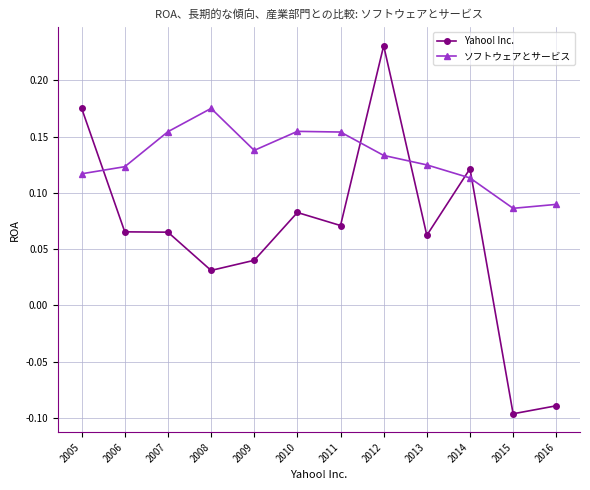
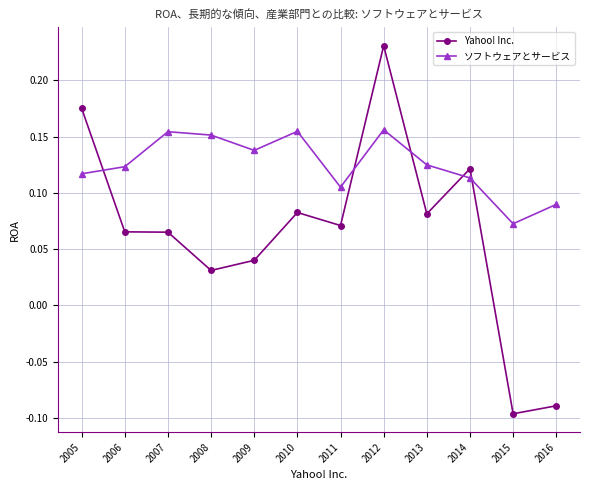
  {
    "Yahoo! Inc.": {
      "2005": 0.175,
      "2006": 0.065,
      "2007": 0.065,
      "2008": 0.031,
      "2009": 0.040,
      "2010": 0.083,
      "2011": 0.071,
      "2012": 0.231,
-     "2013": 0.062,
+     "2013": 0.081,
      "2014": 0.121,
      "2015": -0.096,
      "2016": -0.089
    },
    "ソフトウェアとサービス": {
      "2005": 0.117,
      "2006": 0.123,
      "2007": 0.154,
-     "2008": 0.175,
+     "2008": 0.151,
      "2009": 0.138,
      "2010": 0.155,
-     "2011": 0.154,
-     "2012": 0.133,
+     "2011": 0.105,
+     "2012": 0.156,
      "2013": 0.125,
      "2014": 0.113,
-     "2015": 0.086,
+     "2015": 0.073,
      "2016": 0.090
    }
  }
